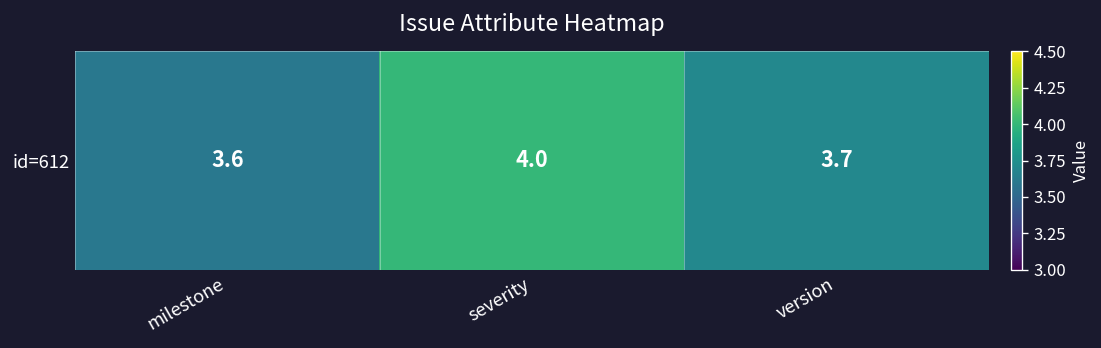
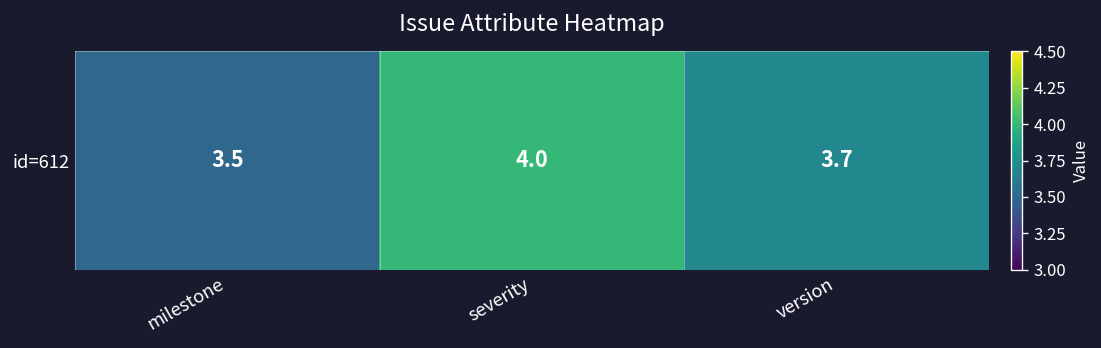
  {
    "id=612": {
-     "milestone": 3.6,
+     "milestone": 3.5,
      "severity": 4.0,
      "version": 3.7
    }
  }
